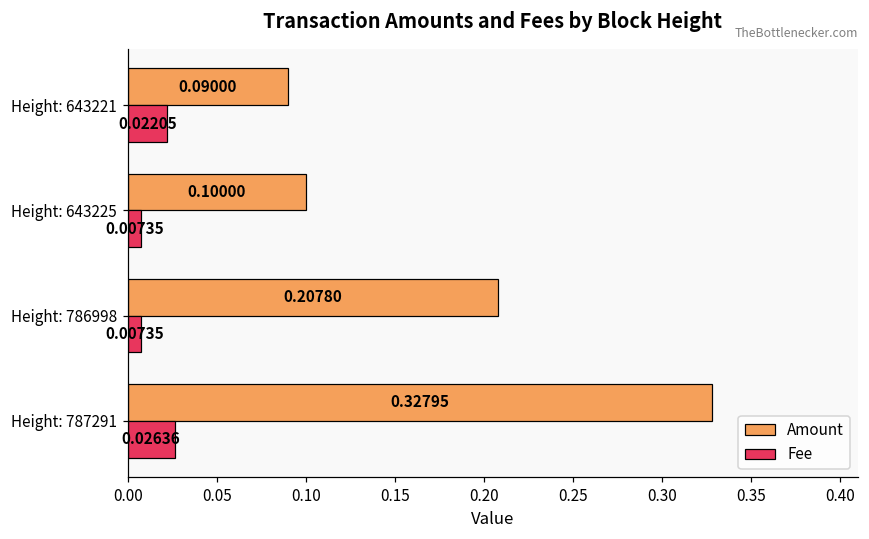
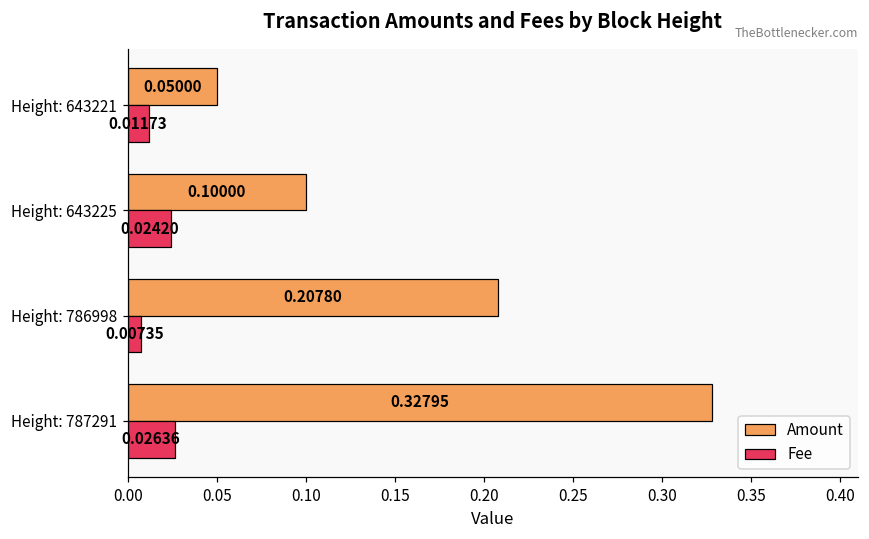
  {
    "Amount": {
-     "Height: 643221": 0.09000,
+     "Height: 643221": 0.05000,
      "Height: 643225": 0.10000,
      "Height: 786998": 0.20780,
      "Height: 787291": 0.32795
    },
    "Fee": {
-     "Height: 643221": 0.02205,
-     "Height: 643225": 0.00735,
+     "Height: 643221": 0.01173,
+     "Height: 643225": 0.02420,
      "Height: 786998": 0.00735,
      "Height: 787291": 0.02636
    }
  }
